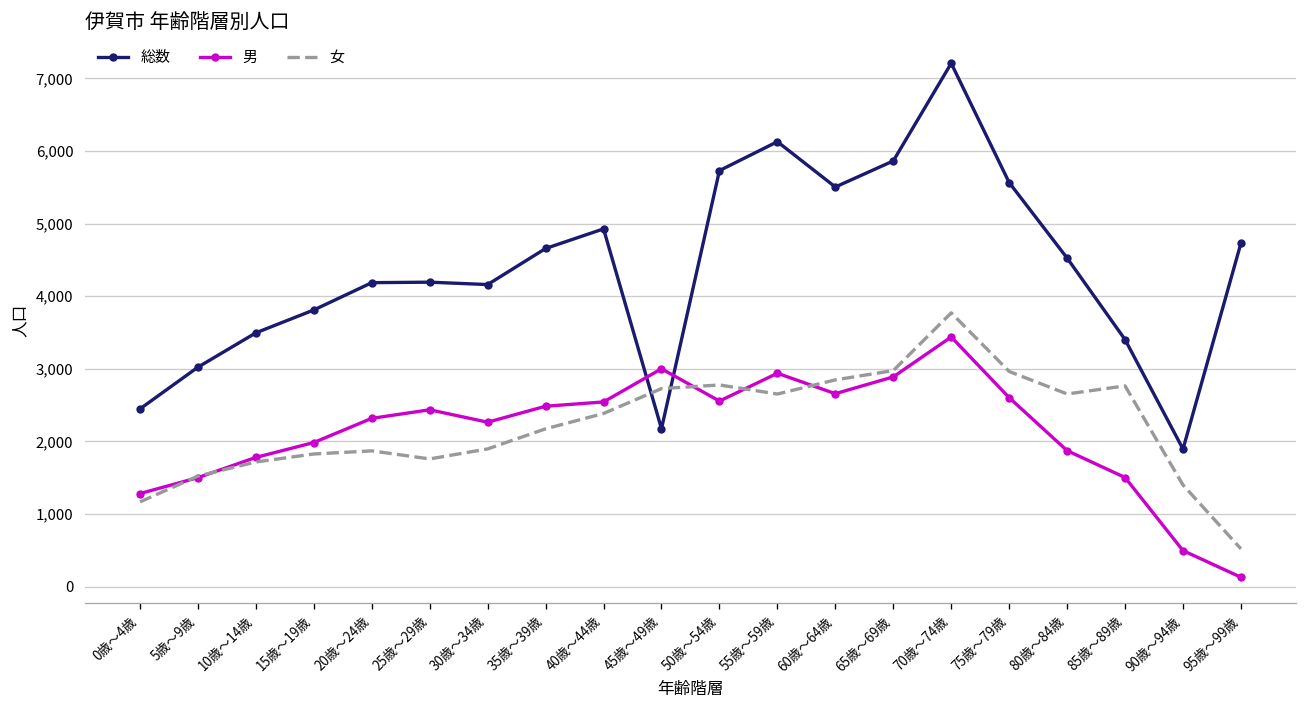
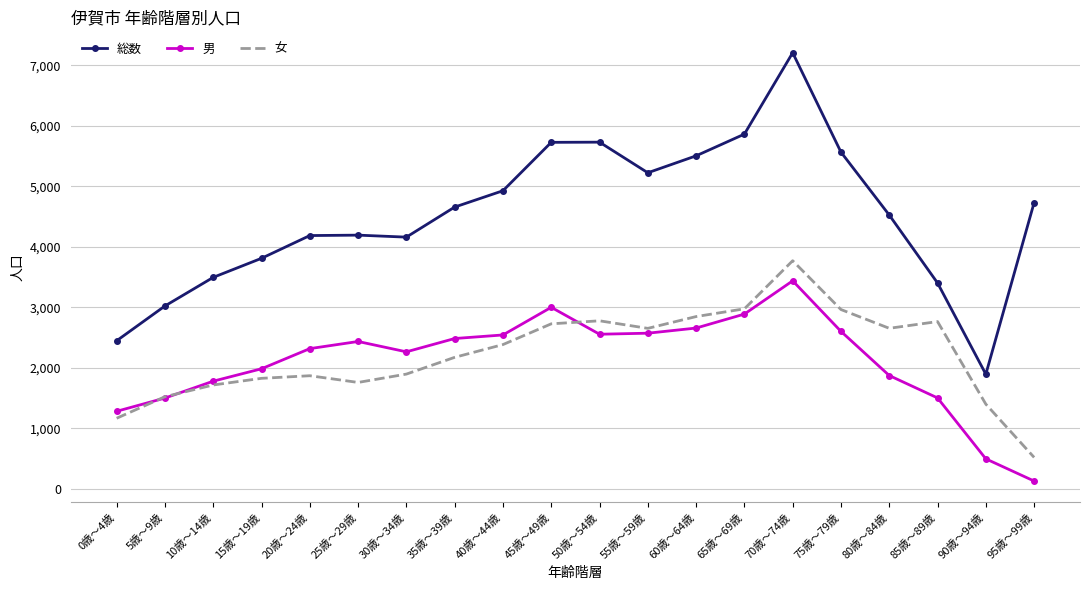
  {
    "総数": {
      "0歳～4歳": "2,400",
      "5歳～9歳": "3,000",
      "10歳～14歳": "3,500",
      "15歳～19歳": "3,800",
      "20歳～24歳": "4,200",
      "25歳～29歳": "4,200",
      "30歳～34歳": "4,200",
      "35歳～39歳": "4,700",
      "40歳～44歳": "4,900",
-     "45歳～49歳": "2,200",
+     "45歳～49歳": "5,700",
      "50歳～54歳": "5,700",
-     "55歳～59歳": "6,100",
+     "55歳～59歳": "5,200",
      "60歳～64歳": "5,500",
      "65歳～69歳": "5,900",
      "70歳～74歳": "7,200",
      "75歳～79歳": "5,600",
      "80歳～84歳": "4,500",
      "85歳～89歳": "3,400",
      "90歳～94歳": "1,900",
      "95歳～99歳": "4,700"
    },
    "男": {
      "0歳～4歳": "1,300",
      "10歳～14歳": "1,800",
      "15歳～19歳": "2,000",
      "20歳～24歳": "2,300",
      "25歳～29歳": "2,400",
      "30歳～34歳": "2,300",
      "35歳～39歳": "2,500",
      "40歳～44歳": "2,500",
      "45歳～49歳": "3,000",
      "50歳～54歳": "2,600",
-     "55歳～59歳": "2,900",
+     "55歳～59歳": "2,600",
      "60歳～64歳": "2,700",
      "65歳～69歳": "2,900",
      "70歳～74歳": "3,400",
      "75歳～79歳": "2,600",
      "80歳～84歳": "1,900",
      "85歳～89歳": "1,500",
      "90歳～94歳": "500",
      "95歳～99歳": "100"
    },
    "女": {
      "0歳～4歳": "1,200",
      "10歳～14歳": "1,700",
      "15歳～19歳": "1,800",
      "20歳～24歳": "1,900",
      "25歳～29歳": "1,800",
      "30歳～34歳": "1,900",
      "35歳～39歳": "2,200",
      "40歳～44歳": "2,400",
      "45歳～49歳": "2,700",
      "50歳～54歳": "2,800",
      "55歳～59歳": "2,700",
      "60歳～64歳": "2,800",
      "65歳～69歳": "3,000",
      "70歳～74歳": "3,800",
      "75歳～79歳": "3,000",
      "80歳～84歳": "2,700",
      "85歳～89歳": "2,800",
      "90歳～94歳": "1,400",
      "95歳～99歳": "500"
    }
  }
